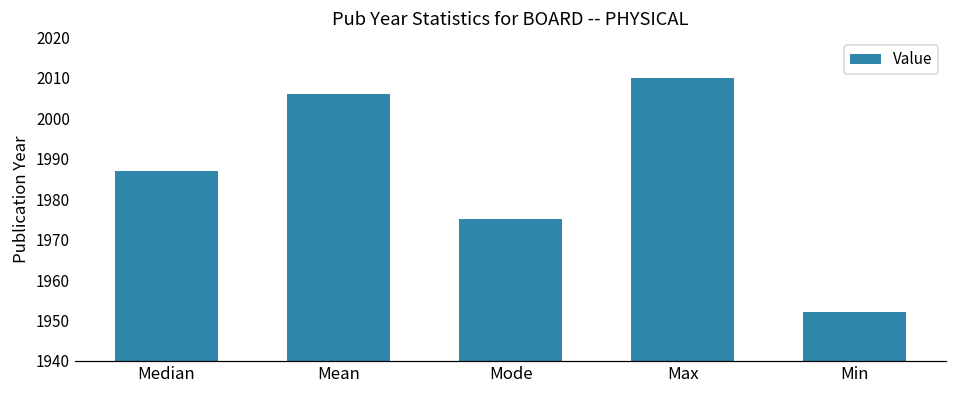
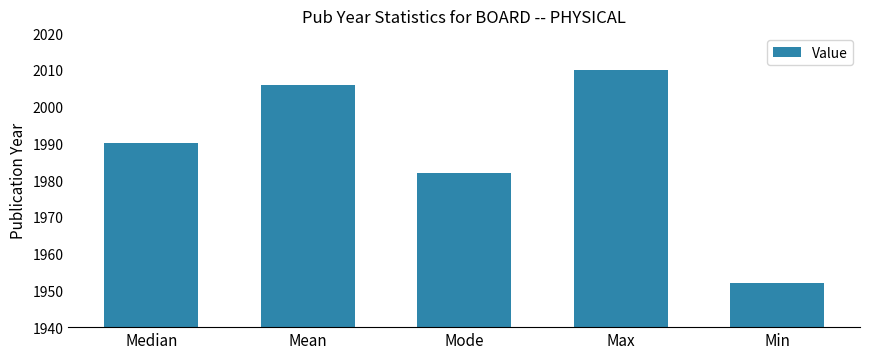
  {
-   "Median": 1987,
+   "Median": 1990,
    "Mean": 2006,
-   "Mode": 1975,
+   "Mode": 1982,
    "Max": 2010,
    "Min": 1952
  }
